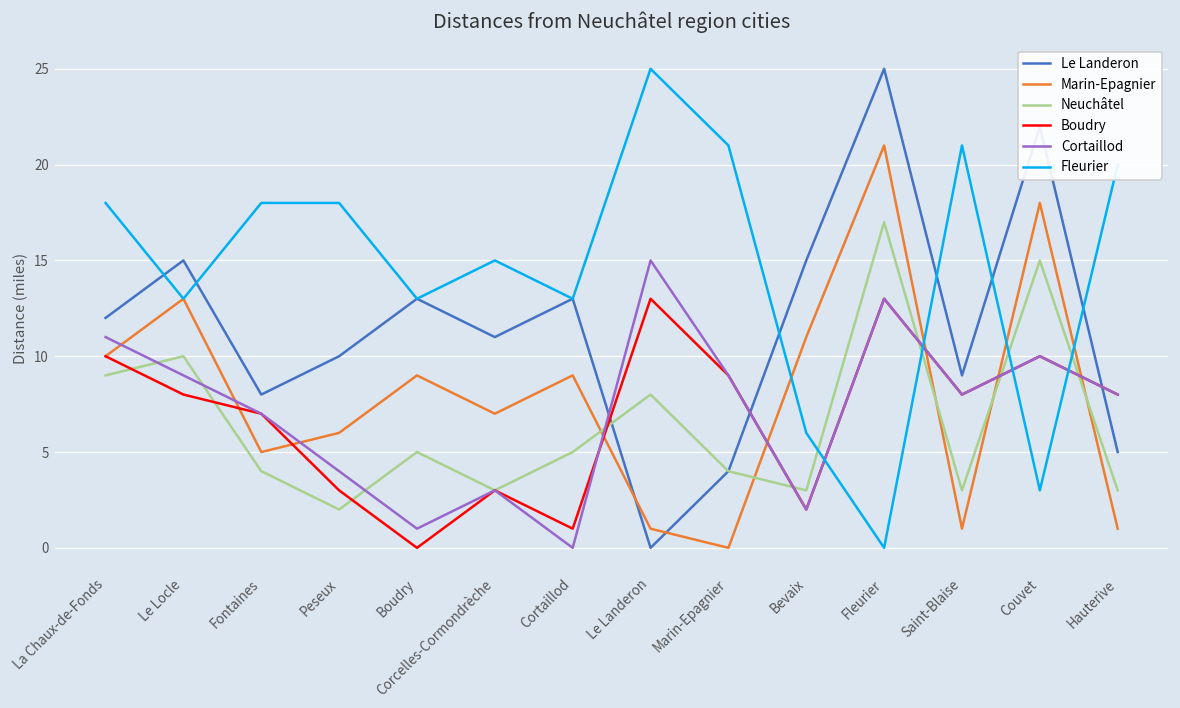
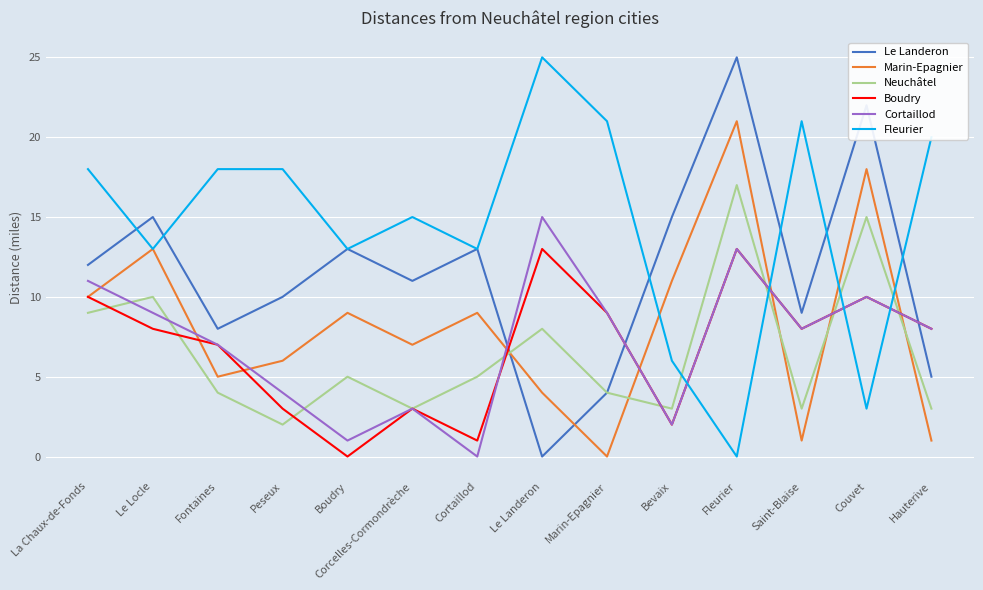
  {
    "Le Landeron": {
      "La Chaux-de-Fonds": 12,
      "Le Locle": 15,
      "Fontaines": 8,
      "Peseux": 10,
      "Corcelles-Cormondrèche": 11,
      "Le Landeron": 0,
      "Bevaix": 15,
      "Fleurier": 25,
      "Saint-Blaise": 9,
      "Hauterive": 5
    },
    "Marin-Epagnier": {
      "Fontaines": 5,
      "Peseux": 6,
      "Boudry": 9,
      "Corcelles-Cormondrèche": 7,
      "Cortaillod": 9,
-     "Le Landeron": 1,
+     "Le Landeron": 4,
      "Marin-Epagnier": 0,
      "Bevaix": 11,
      "Fleurier": 21,
      "Saint-Blaise": 1,
      "Couvet": 18,
      "Hauterive": 1
    },
    "Neuchâtel": {
      "La Chaux-de-Fonds": 9,
      "Le Locle": 10,
      "Fontaines": 4,
      "Peseux": 2,
      "Boudry": 5,
      "Cortaillod": 5,
      "Le Landeron": 8,
      "Bevaix": 3,
      "Fleurier": 17,
      "Saint-Blaise": 3,
      "Couvet": 15,
      "Hauterive": 3
    },
    "Boudry": {
      "Le Locle": 8,
      "Peseux": 3,
      "Boudry": 0,
      "Cortaillod": 1,
      "Le Landeron": 13
    },
    "Cortaillod": {
      "La Chaux-de-Fonds": 11,
      "Le Locle": 9,
      "Peseux": 4,
      "Boudry": 1,
      "Cortaillod": 0,
      "Le Landeron": 15
    },
    "Fleurier": {
      "La Chaux-de-Fonds": 18,
      "Fontaines": 18,
      "Peseux": 18,
      "Corcelles-Cormondrèche": 15,
      "Le Landeron": 25,
      "Marin-Epagnier": 21,
      "Bevaix": 6,
      "Fleurier": 0,
      "Saint-Blaise": 21,
      "Couvet": 3
    }
  }
